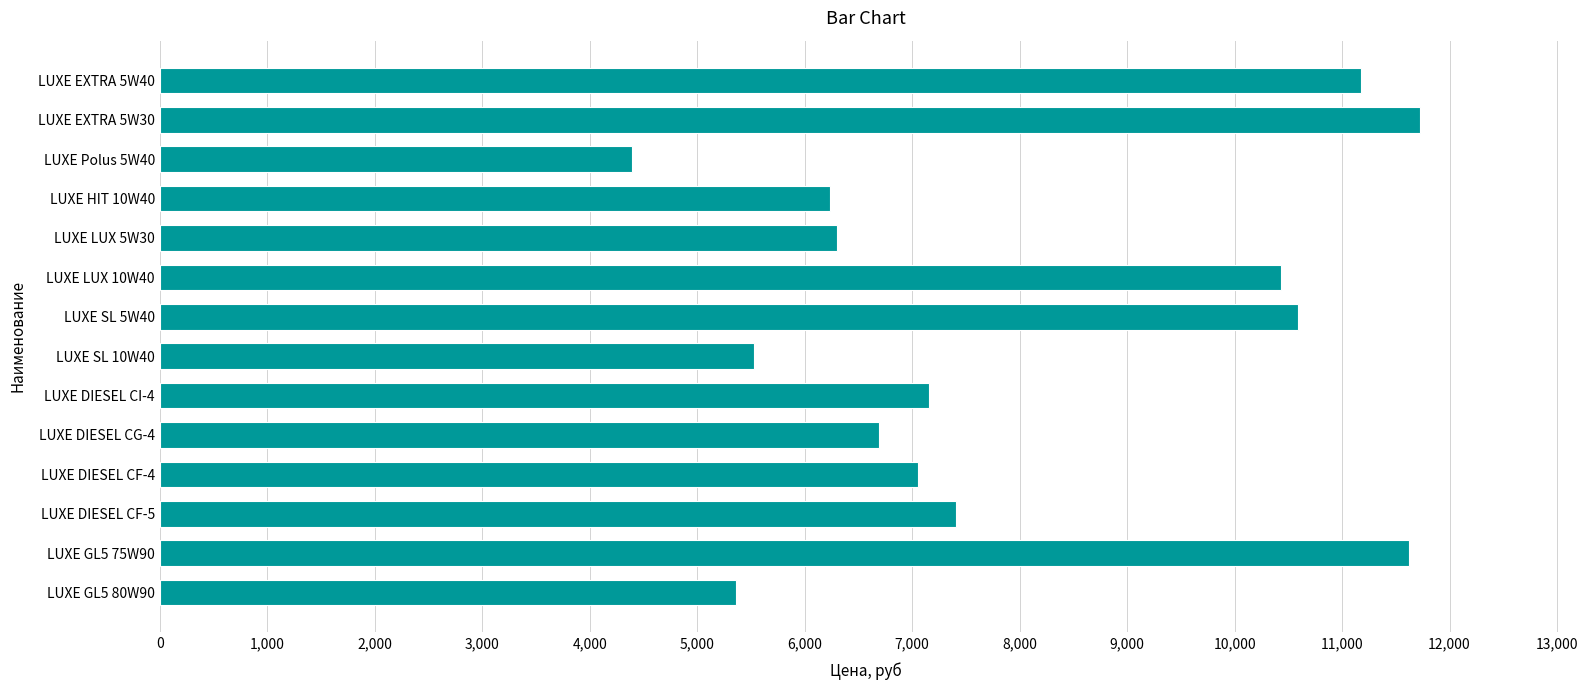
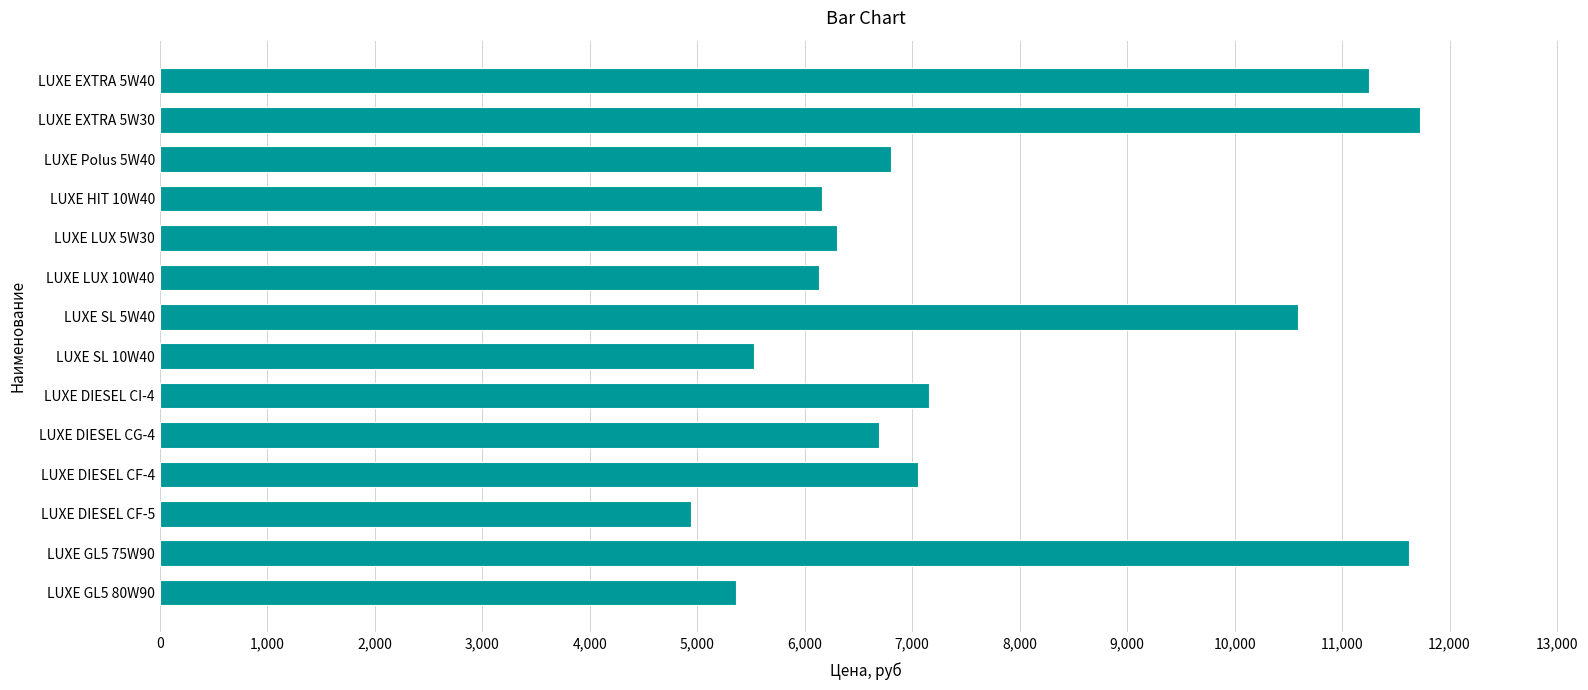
  {
-   "LUXE EXTRA 5W40": "11,180",
+   "LUXE EXTRA 5W40": "11,250",
    "LUXE EXTRA 5W30": "11,730",
-   "LUXE Polus 5W40": "4,390",
-   "LUXE HIT 10W40": "6,240",
+   "LUXE Polus 5W40": "6,800",
+   "LUXE HIT 10W40": "6,160",
    "LUXE LUX 5W30": "6,300",
-   "LUXE LUX 10W40": "10,430",
+   "LUXE LUX 10W40": "6,130",
    "LUXE SL 5W40": "10,590",
    "LUXE SL 10W40": "5,530",
    "LUXE DIESEL CI-4": "7,160",
    "LUXE DIESEL CG-4": "6,690",
    "LUXE DIESEL CF-4": "7,060",
-   "LUXE DIESEL CF-5": "7,410",
+   "LUXE DIESEL CF-5": "4,940",
    "LUXE GL5 75W90": "11,620",
    "LUXE GL5 80W90": "5,360"
  }
